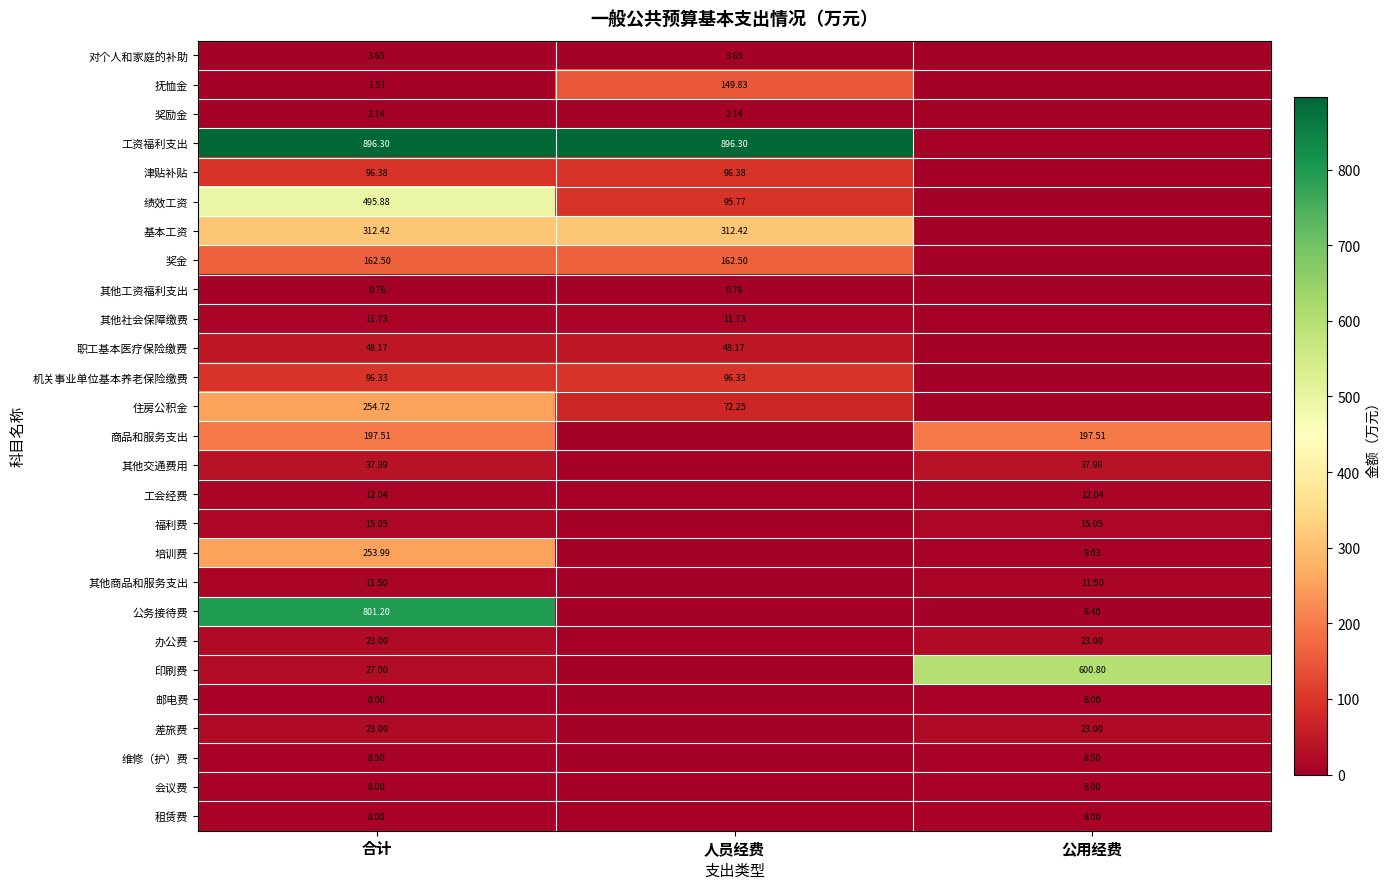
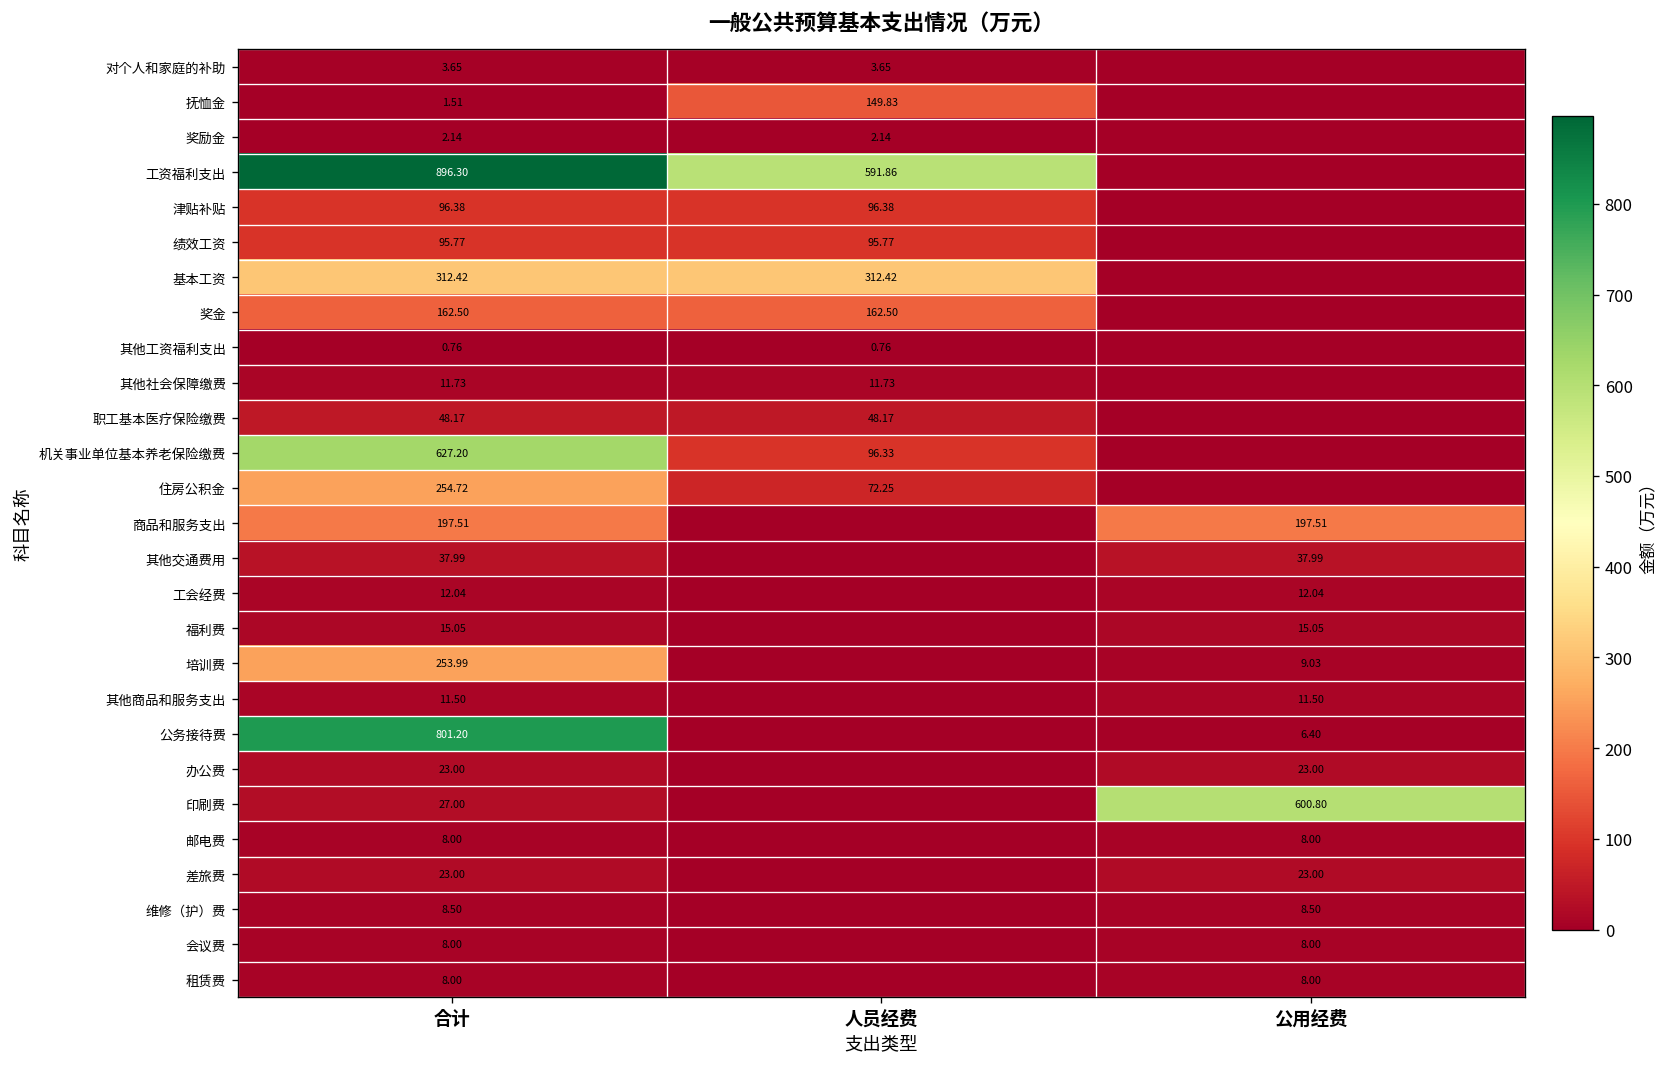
  {
    "对个人和家庭的补助": {
      "合计": 3.65,
      "人员经费": 3.65
    },
    "抚恤金": {
      "合计": 1.51,
      "人员经费": 149.83
    },
    "奖励金": {
      "合计": 2.14,
      "人员经费": 2.14
    },
    "工资福利支出": {
      "合计": 896.30,
-     "人员经费": 896.30
+     "人员经费": 591.86
    },
    "津贴补贴": {
      "合计": 96.38,
      "人员经费": 96.38
    },
    "绩效工资": {
-     "合计": 495.88,
+     "合计": 95.77,
      "人员经费": 95.77
    },
    "基本工资": {
      "合计": 312.42,
      "人员经费": 312.42
    },
    "奖金": {
      "合计": 162.50,
      "人员经费": 162.50
    },
    "其他工资福利支出": {
      "合计": 0.76,
      "人员经费": 0.76
    },
    "其他社会保障缴费": {
      "合计": 11.73,
      "人员经费": 11.73
    },
    "职工基本医疗保险缴费": {
      "合计": 48.17,
      "人员经费": 48.17
    },
    "机关事业单位基本养老保险缴费": {
-     "合计": 96.33,
+     "合计": 627.20,
      "人员经费": 96.33
    },
    "住房公积金": {
      "合计": 254.72,
      "人员经费": 72.25
    },
    "商品和服务支出": {
      "合计": 197.51,
      "公用经费": 197.51
    },
    "其他交通费用": {
      "合计": 37.99,
      "公用经费": 37.99
    },
    "工会经费": {
      "合计": 12.04,
      "公用经费": 12.04
    },
    "福利费": {
      "合计": 15.05,
      "公用经费": 15.05
    },
    "培训费": {
      "合计": 253.99,
      "公用经费": 9.03
    },
    "其他商品和服务支出": {
      "合计": 11.50,
      "公用经费": 11.50
    },
    "公务接待费": {
      "合计": 801.20,
      "公用经费": 6.40
    },
    "办公费": {
      "合计": 23.00,
      "公用经费": 23.00
    },
    "印刷费": {
      "合计": 27.00,
      "公用经费": 600.80
    },
    "邮电费": {
      "合计": 8.00,
      "公用经费": 8.00
    },
    "差旅费": {
      "合计": 23.00,
      "公用经费": 23.00
    },
    "维修（护）费": {
      "合计": 8.50,
      "公用经费": 8.50
    },
    "会议费": {
      "合计": 8.00,
      "公用经费": 8.00
    },
    "租赁费": {
      "合计": 8.00,
      "公用经费": 8.00
    }
  }
